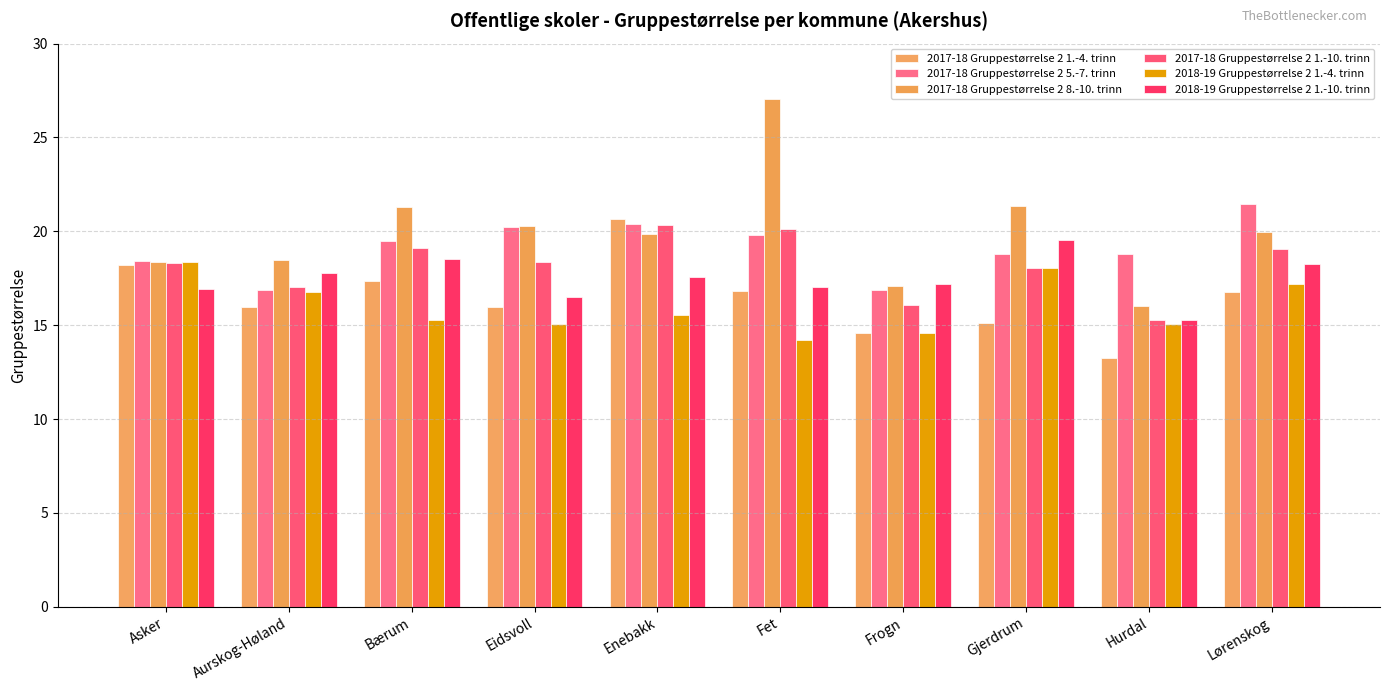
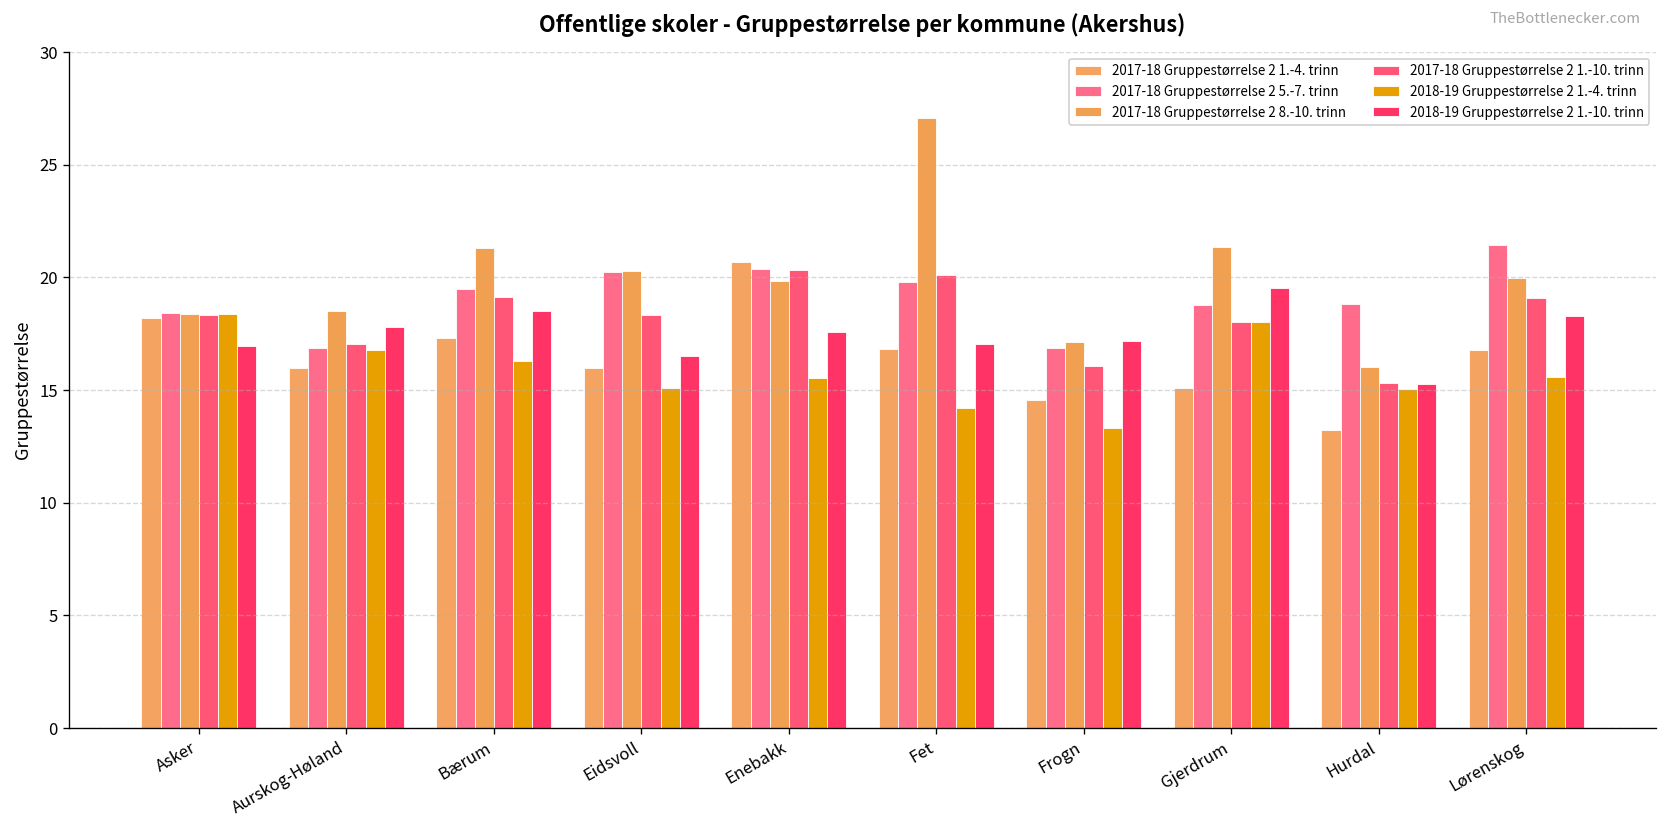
  {
    "2018-19 Gruppestørrelse 2 1.-4. trinn": {
      "Asker": 18.4,
      "Aurskog-Høland": 16.8,
-     "Bærum": 15.3,
+     "Bærum": 16.3,
      "Eidsvoll": 15.1,
      "Enebakk": 15.5,
      "Fet": 14.2,
-     "Frogn": 14.6,
+     "Frogn": 13.3,
      "Gjerdrum": 18.0,
      "Hurdal": 15.1,
-     "Lørenskog": 17.2
+     "Lørenskog": 15.6
    }
  }
